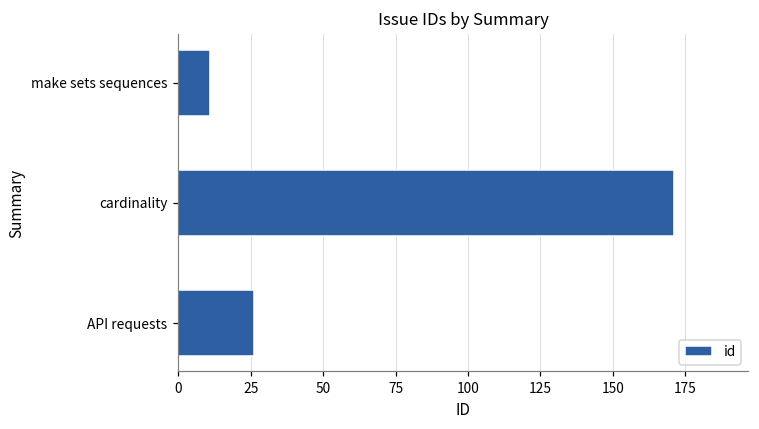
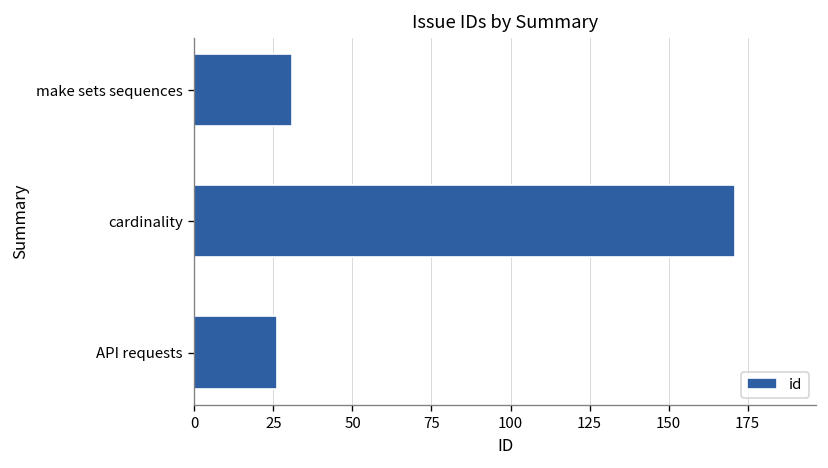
  {
-   "make sets sequences": 11,
+   "make sets sequences": 31,
    "cardinality": 171,
    "API requests": 26
  }
